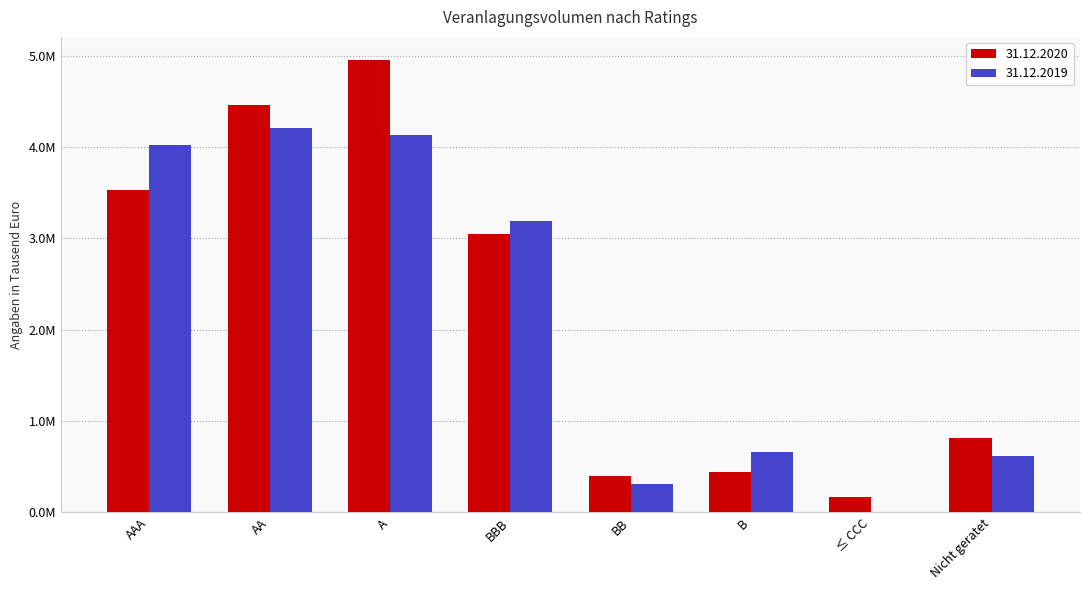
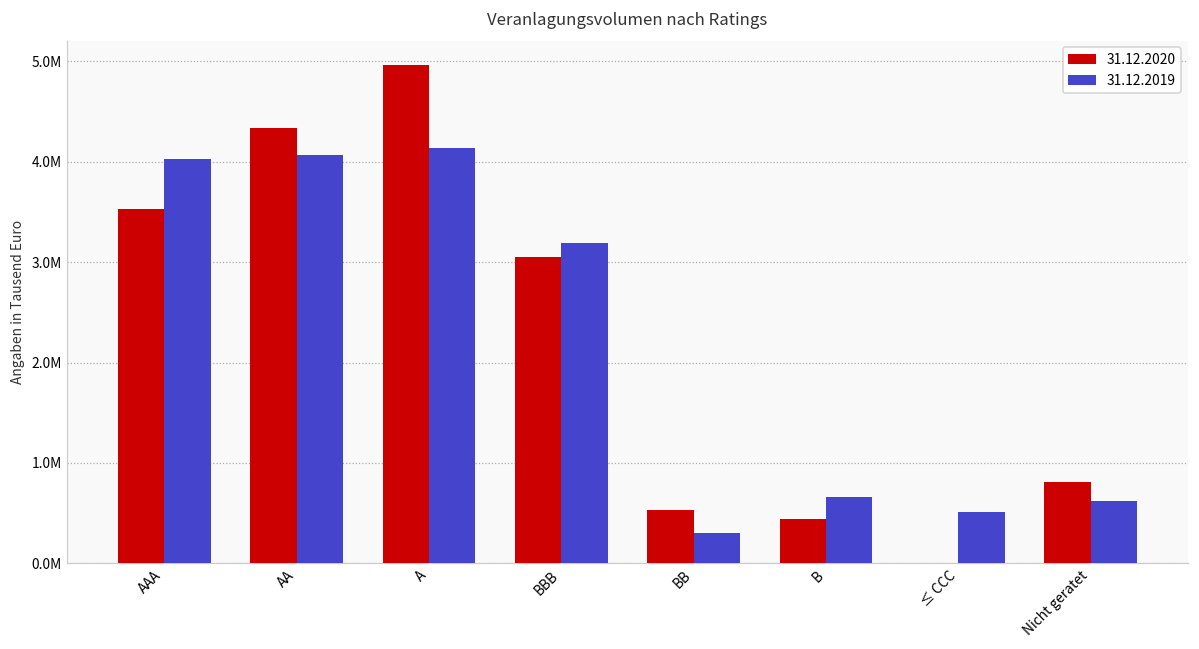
  {
    "31.12.2020": {
      "AAA": 3500000,
-     "AA": 4500000,
+     "AA": 4300000,
      "A": 5000000,
      "BBB": 3100000,
-     "BB": 400000,
+     "BB": 500000,
      "B": 400000,
-     "≤ CCC": 200000,
+     "≤ CCC": 0,
      "Nicht geratet": 800000
    },
    "31.12.2019": {
      "AAA": 4000000,
-     "AA": 4200000,
+     "AA": 4100000,
      "A": 4100000,
      "BBB": 3200000,
      "BB": 300000,
      "B": 700000,
-     "≤ CCC": 0,
+     "≤ CCC": 500000,
      "Nicht geratet": 600000
    }
  }
